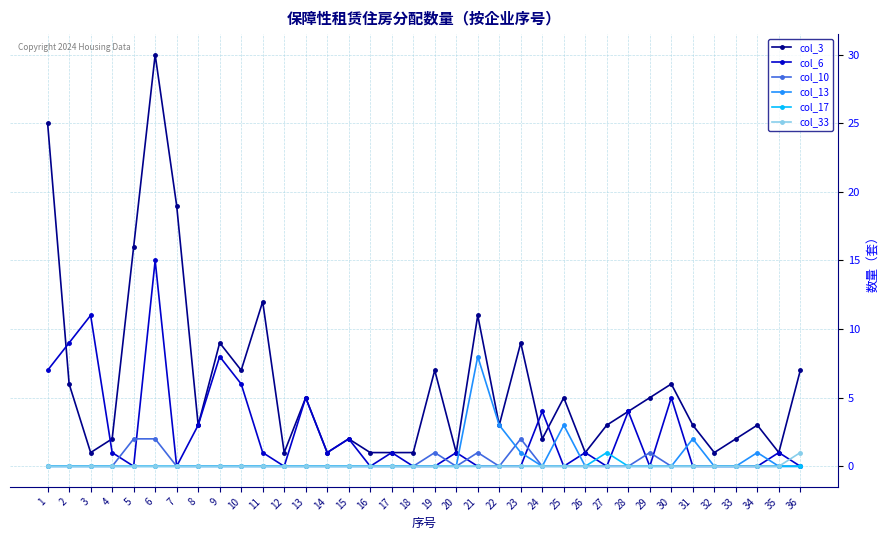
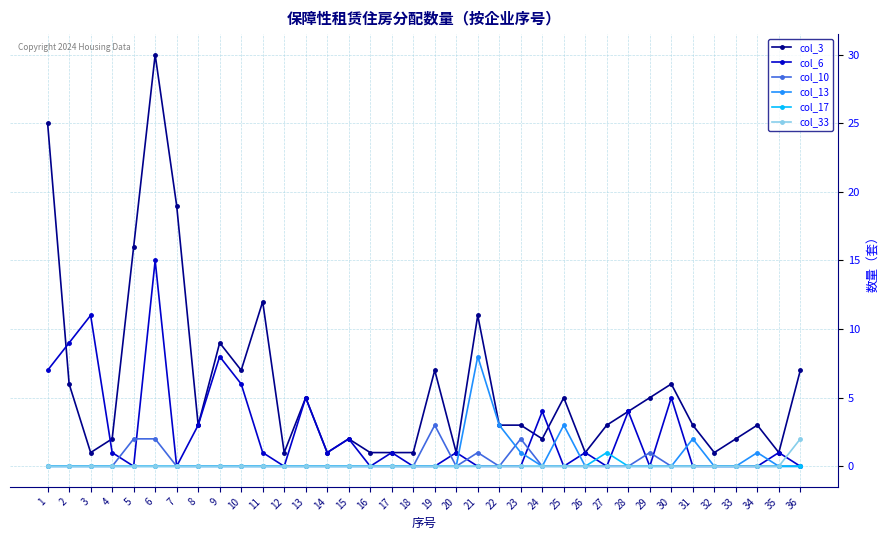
  {
    "col_3": {
      "1": 25,
      "2": 6,
      "3": 1,
      "4": 2,
      "5": 16,
      "7": 19,
      "9": 9,
      "10": 7,
      "11": 12,
      "12": 1,
      "16": 1,
      "18": 1,
      "19": 7,
      "21": 11,
-     "23": 9,
+     "23": 3,
      "24": 2,
      "25": 5,
      "27": 3,
      "29": 5,
      "30": 6,
      "31": 3,
      "32": 1,
      "33": 2,
      "34": 3,
      "36": 7
    },
    "col_6": {
      "1": 7,
      "2": 9,
      "3": 11,
      "4": 1,
      "6": 15,
      "9": 8,
      "10": 6,
      "11": 1,
      "24": 4,
      "30": 5
    },
    "col_10": {
      "5": 2,
      "6": 2,
-     "19": 1,
+     "19": 3,
      "21": 1,
      "23": 2,
      "29": 1
    },
    "col_33": {
-     "36": 1
+     "36": 2
    }
  }
